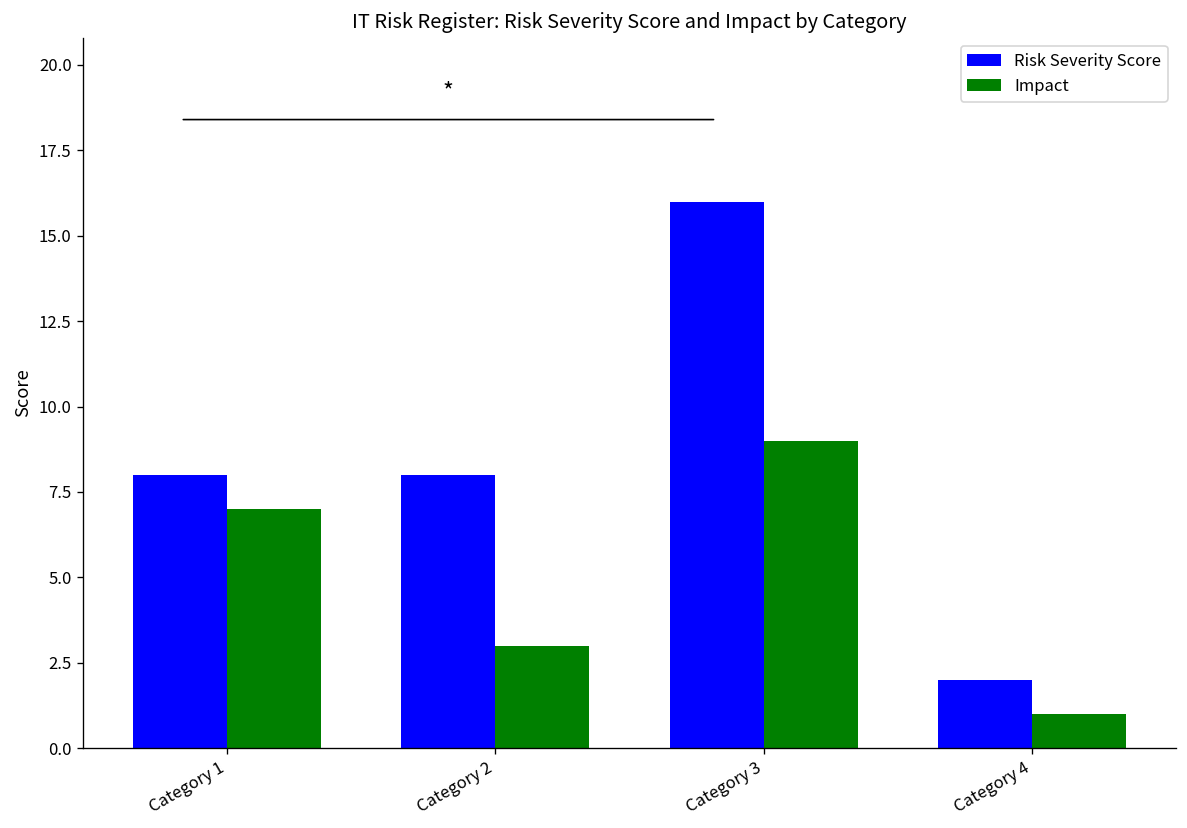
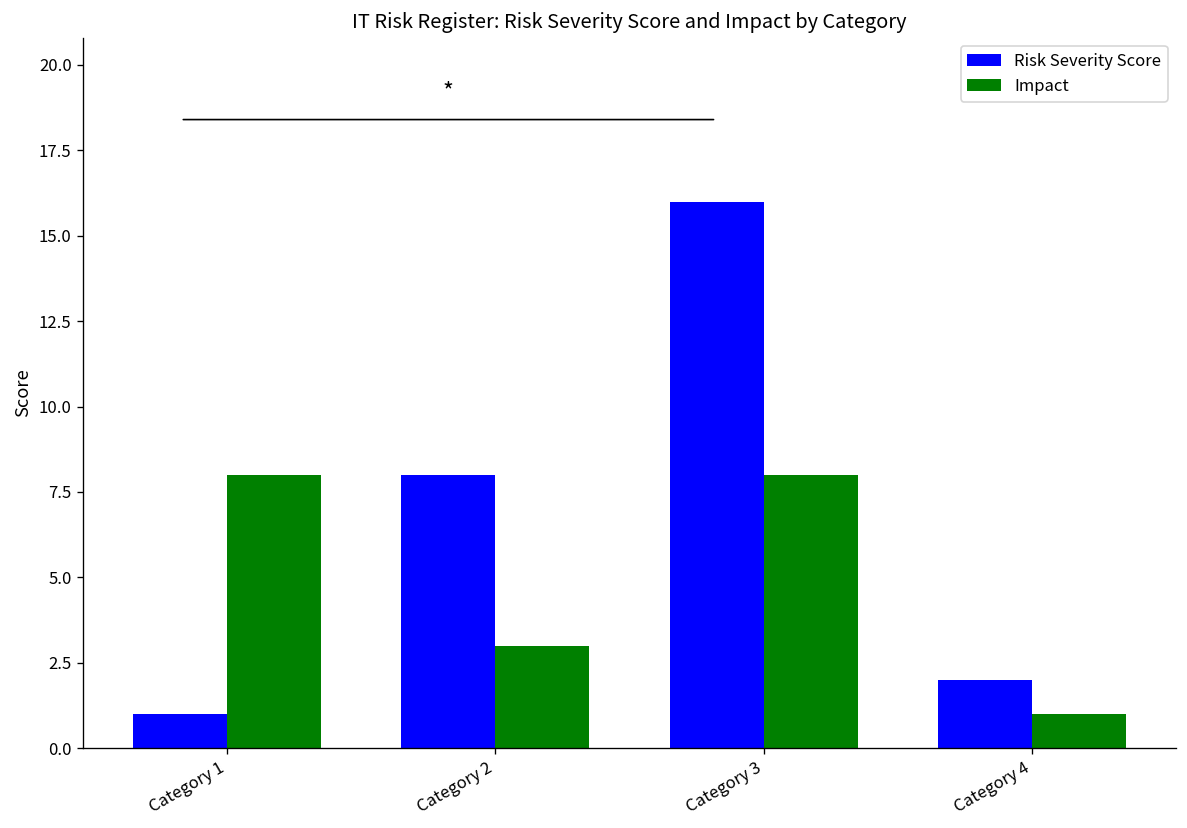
  {
    "Risk Severity Score": {
-     "Category 1": 8,
+     "Category 1": 1,
      "Category 2": 8,
      "Category 3": 16,
      "Category 4": 2
    },
    "Impact": {
-     "Category 1": 7,
+     "Category 1": 8,
      "Category 2": 3,
-     "Category 3": 9,
+     "Category 3": 8,
      "Category 4": 1
    }
  }
